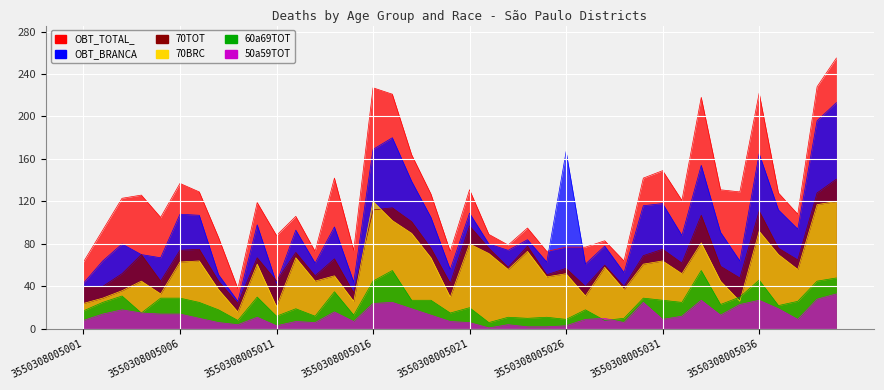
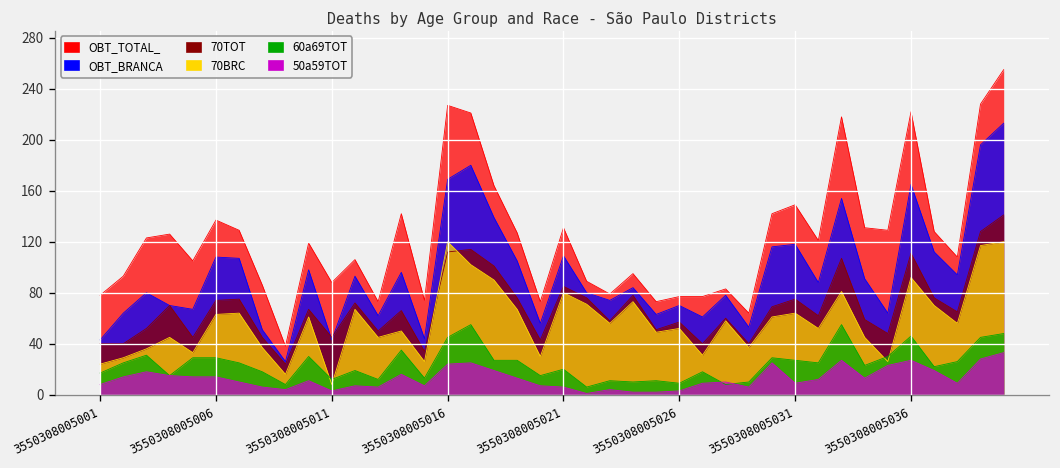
  {
    "OBT_TOTAL_": {
-     "3550308005001": 63,
+     "3550308005001": 78,
      "3550308005006": 137,
      "3550308005011": 88,
      "3550308005016": 227,
      "3550308005021": 131,
      "3550308005026": 77,
      "3550308005031": 149,
      "3550308005036": 222
    },
    "OBT_BRANCA": {
      "3550308005001": 43,
      "3550308005006": 108,
      "3550308005016": 169,
      "3550308005021": 109,
-     "3550308005026": 167,
+     "3550308005026": 70,
      "3550308005031": 118,
      "3550308005036": 165
    },
    "70TOT": {
      "3550308005001": 40,
      "3550308005006": 74,
      "3550308005016": 112,
-     "3550308005021": 97,
+     "3550308005021": 85,
      "3550308005026": 57,
      "3550308005031": 75,
      "3550308005036": 111
    },
    "70BRC": {
      "3550308005001": 24,
      "3550308005006": 63,
-     "3550308005011": 21,
+     "3550308005011": 8,
      "3550308005016": 120,
      "3550308005021": 80,
      "3550308005026": 52,
      "3550308005031": 64,
      "3550308005036": 92
    },
    "60a69TOT": {
      "3550308005001": 17,
      "3550308005006": 29,
      "3550308005011": 12,
      "3550308005016": 45,
      "3550308005021": 20,
      "3550308005026": 9,
      "3550308005031": 27,
      "3550308005036": 46
    },
    "50a59TOT": {
      "3550308005001": 8,
      "3550308005006": 14,
      "3550308005011": 3,
      "3550308005016": 24,
      "3550308005021": 6,
      "3550308005026": 3,
      "3550308005031": 9,
      "3550308005036": 27
    }
  }
